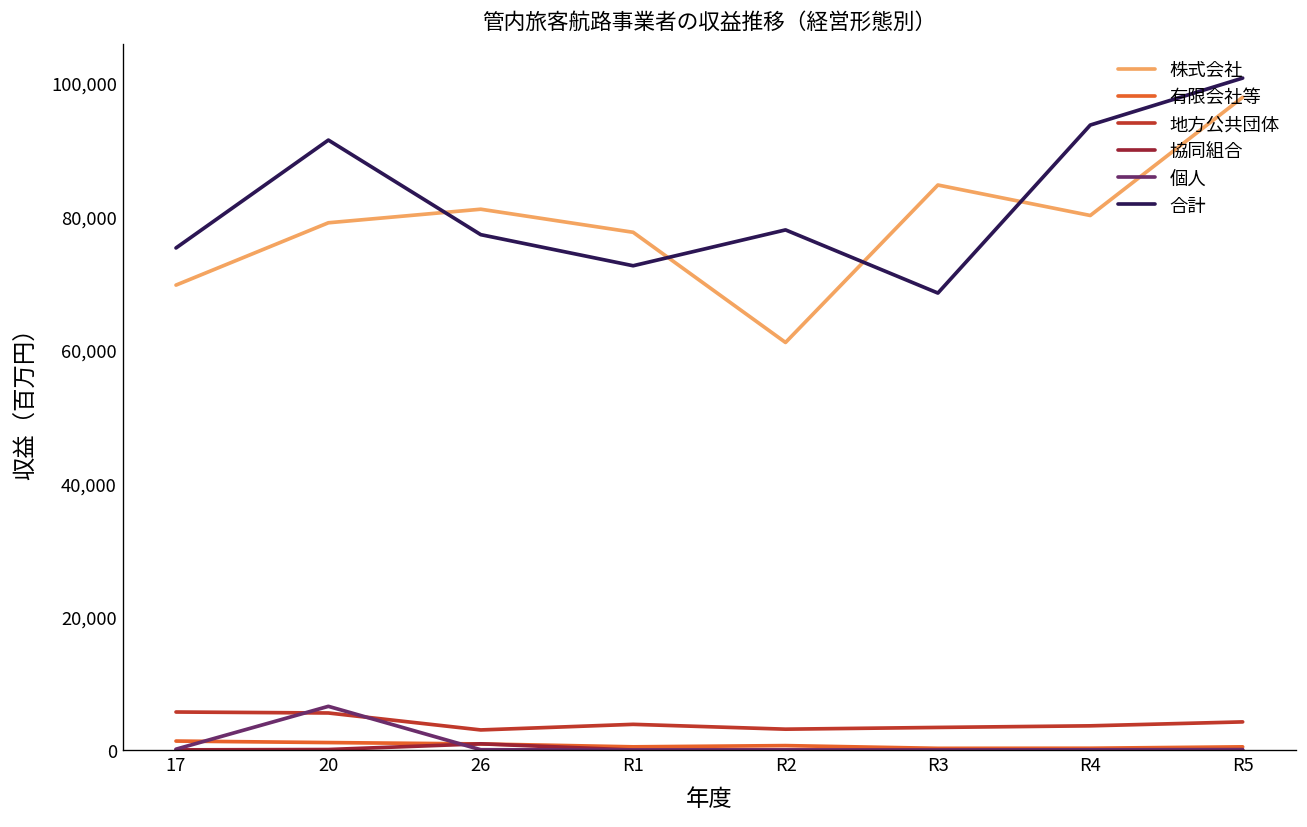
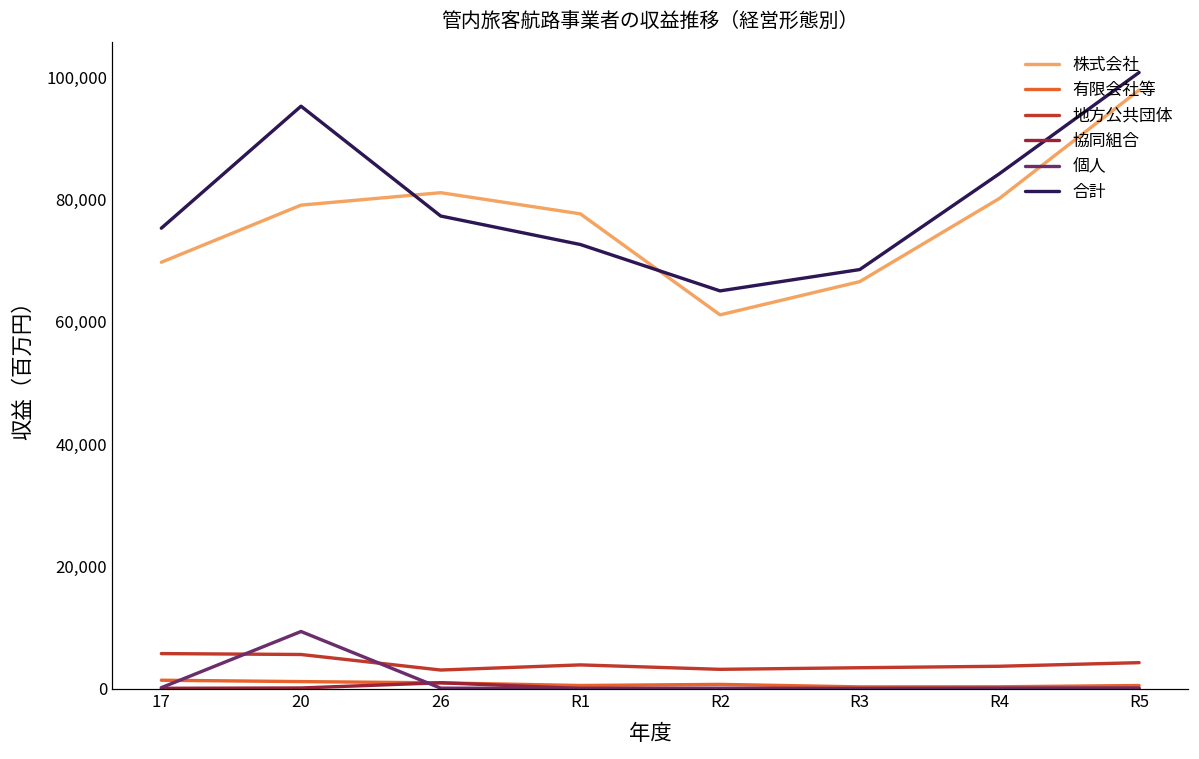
  {
    "株式会社": {
      "17": "70,000",
      "20": "79,000",
      "26": "81,000",
      "R1": "78,000",
      "R2": "61,000",
-     "R3": "85,000",
+     "R3": "67,000",
      "R4": "80,000",
      "R5": "98,000"
    },
    "個人": {
-     "20": "7,000",
+     "20": "9,000",
      "26": "0"
    },
    "合計": {
      "17": "75,000",
-     "20": "91,000",
+     "20": "95,000",
      "26": "77,000",
      "R1": "73,000",
-     "R2": "78,000",
+     "R2": "65,000",
      "R3": "69,000",
-     "R4": "94,000",
+     "R4": "84,000",
      "R5": "101,000"
    }
  }
